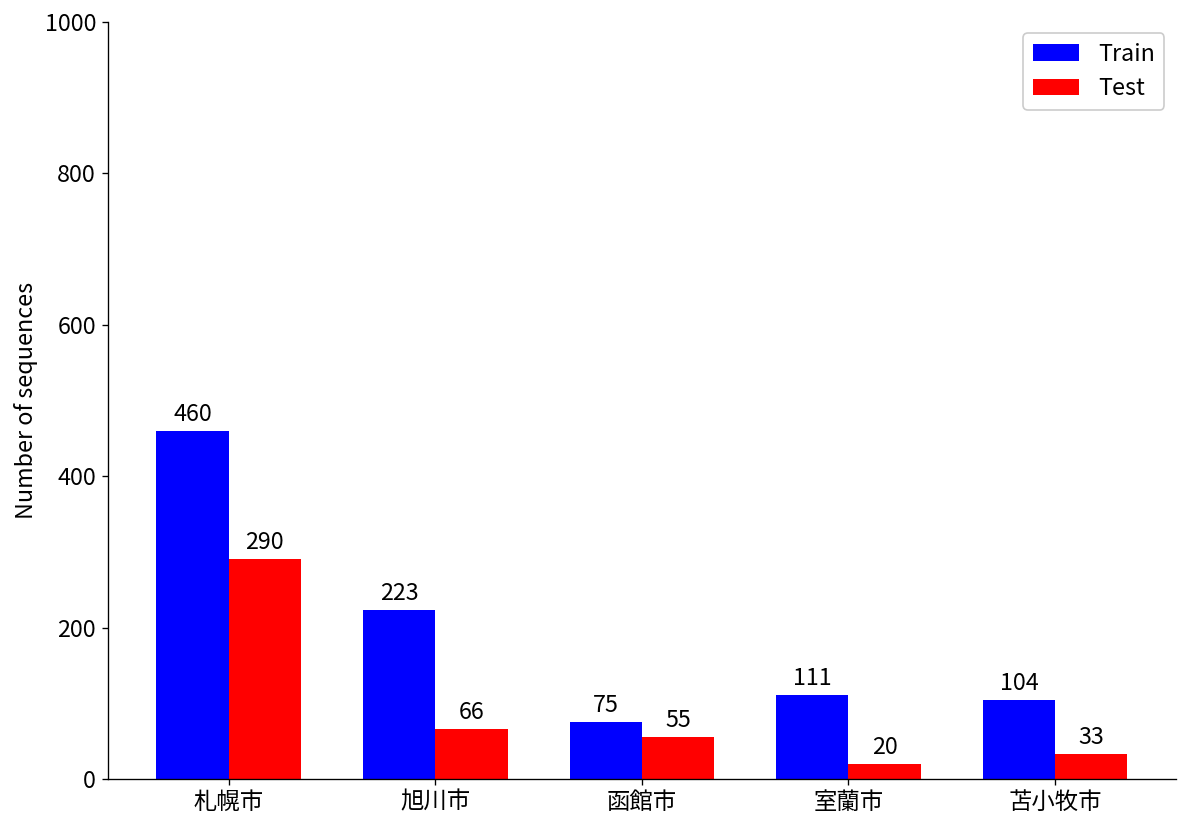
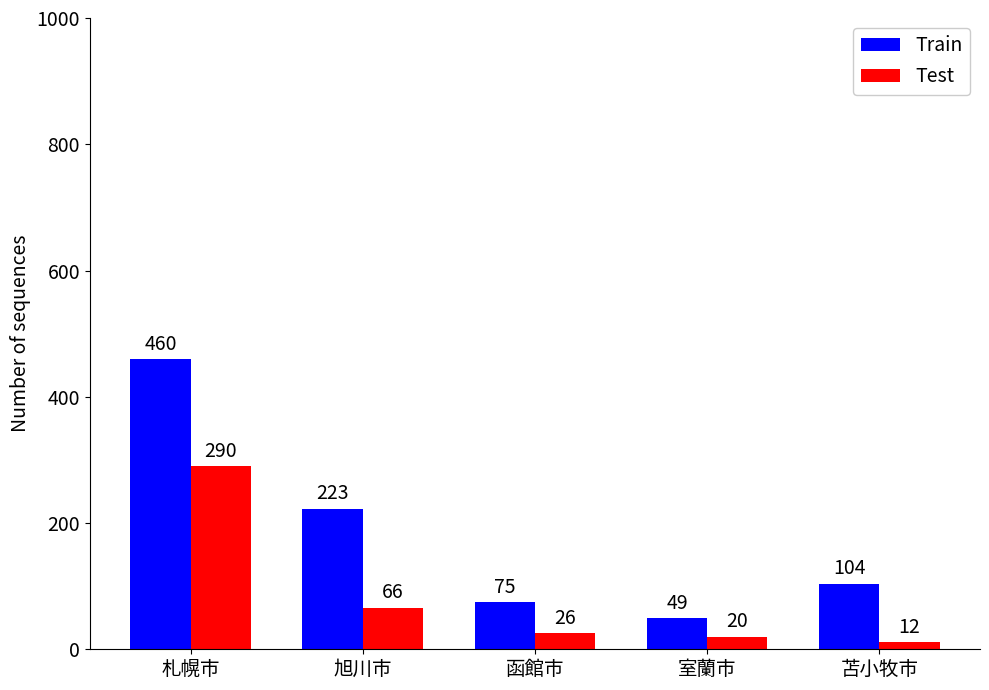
  {
    "Train": {
      "札幌市": 460,
      "旭川市": 223,
      "函館市": 75,
-     "室蘭市": 111,
+     "室蘭市": 49,
      "苫小牧市": 104
    },
    "Test": {
      "札幌市": 290,
      "旭川市": 66,
-     "函館市": 55,
+     "函館市": 26,
      "室蘭市": 20,
-     "苫小牧市": 33
+     "苫小牧市": 12
    }
  }
